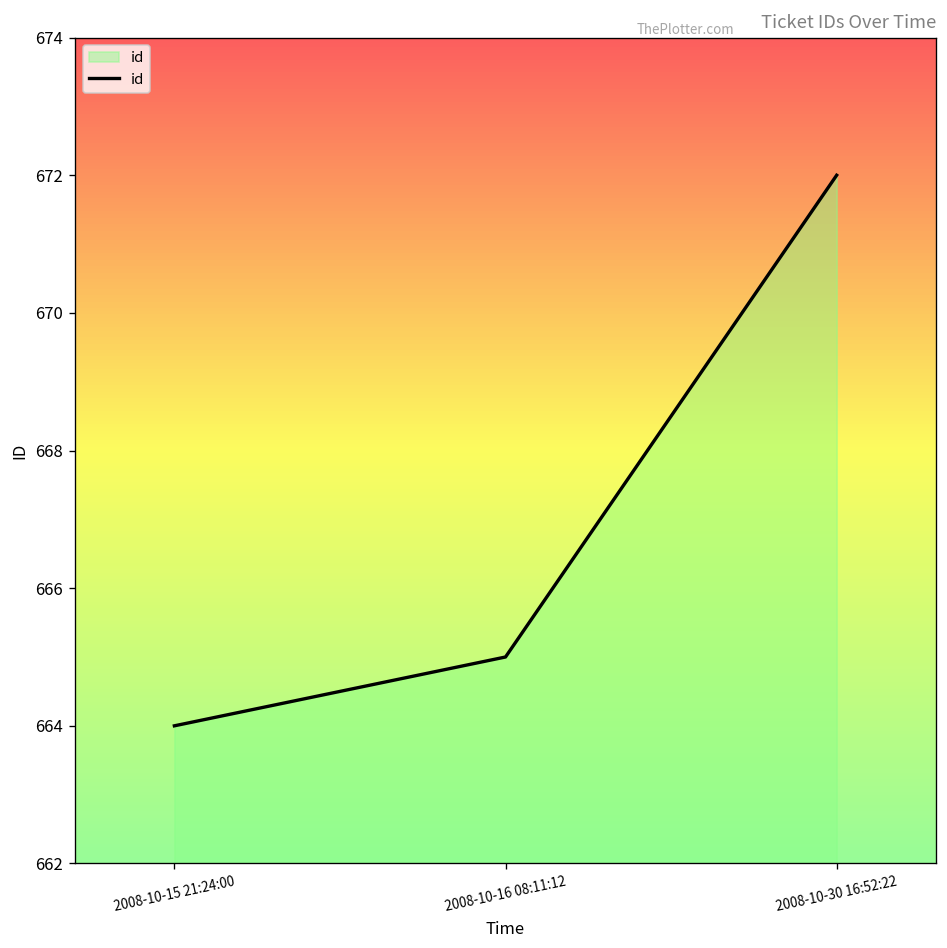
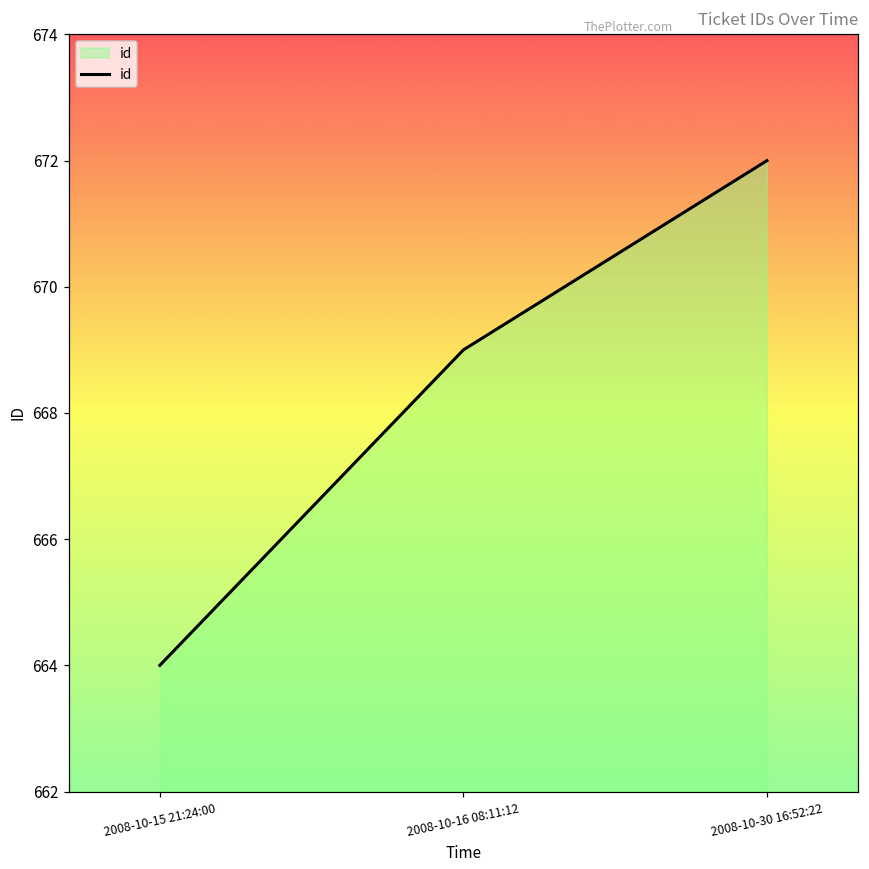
  {
    "2008-10-15 21:24:00": 664,
-   "2008-10-16 08:11:12": 665,
+   "2008-10-16 08:11:12": 669,
    "2008-10-30 16:52:22": 672
  }
